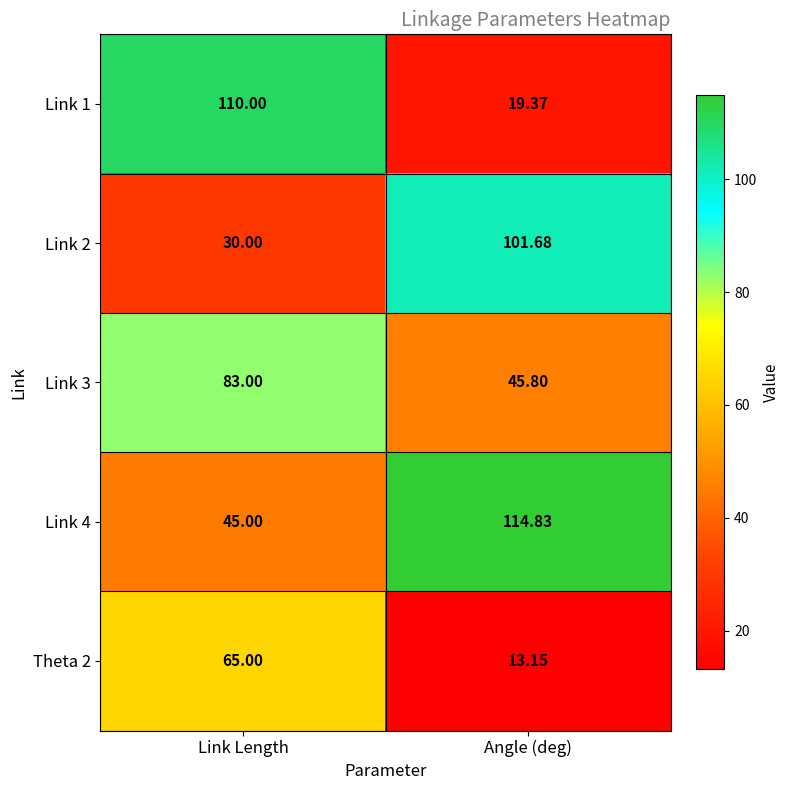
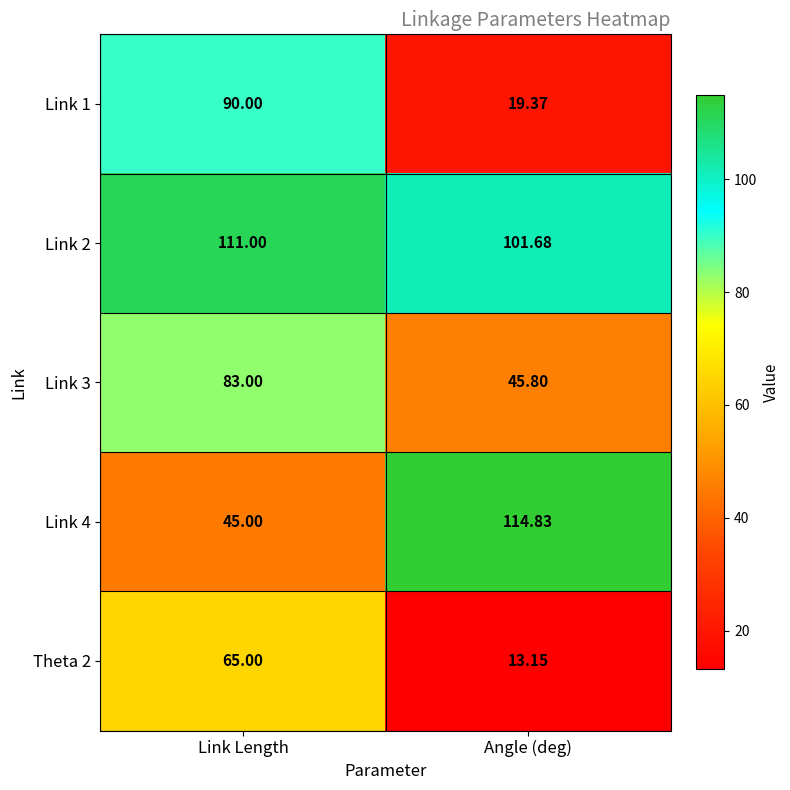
  {
    "Link 1": {
-     "Link Length": 110.00,
+     "Link Length": 90.00,
      "Angle (deg)": 19.37
    },
    "Link 2": {
-     "Link Length": 30.00,
+     "Link Length": 111.00,
      "Angle (deg)": 101.68
    },
    "Link 3": {
      "Link Length": 83.00,
      "Angle (deg)": 45.80
    },
    "Link 4": {
      "Link Length": 45.00,
      "Angle (deg)": 114.83
    },
    "Theta 2": {
      "Link Length": 65.00,
      "Angle (deg)": 13.15
    }
  }
